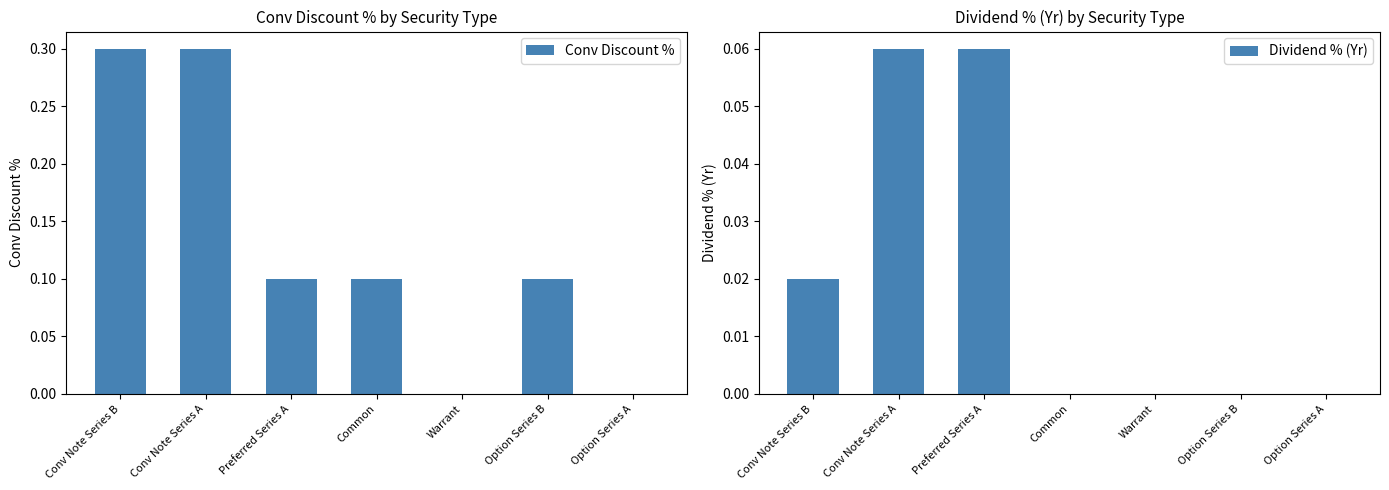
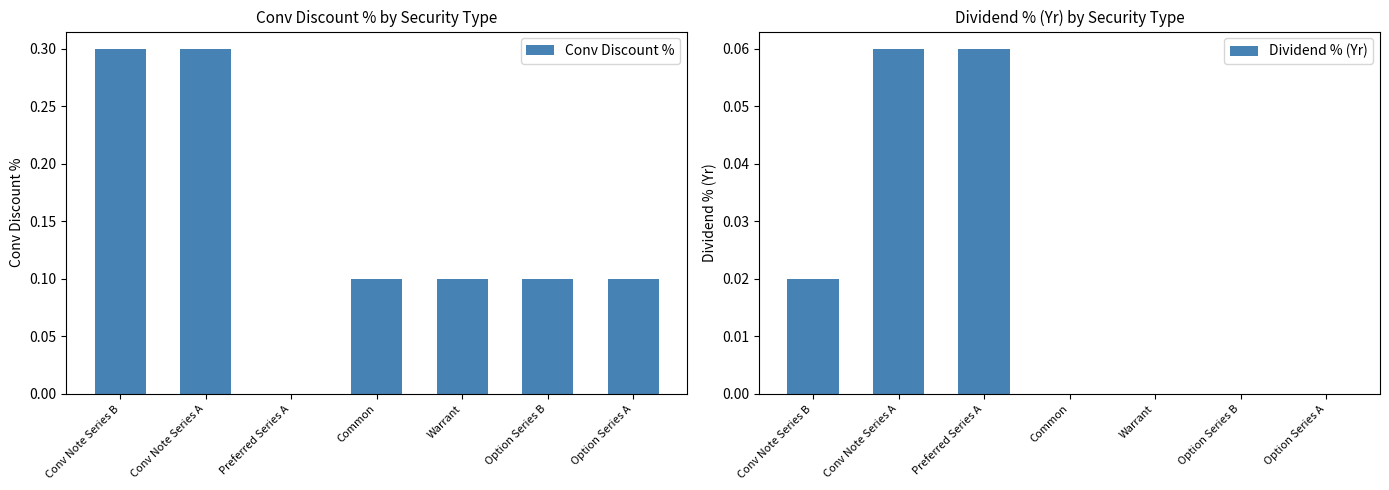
  {
    "Conv Discount % by Security Type": {
      "Conv Note Series B": 0.3,
      "Conv Note Series A": 0.3,
-     "Preferred Series A": 0.1,
+     "Preferred Series A": 0.0,
      "Common": 0.1,
-     "Warrant": 0.0,
+     "Warrant": 0.1,
      "Option Series B": 0.1,
-     "Option Series A": 0.0
+     "Option Series A": 0.1
    },
    "Dividend % (Yr) by Security Type": {
      "Conv Note Series B": 0.020,
      "Conv Note Series A": 0.060,
      "Preferred Series A": 0.060,
      "Common": 0.000,
      "Warrant": 0.000,
      "Option Series B": 0.000,
      "Option Series A": 0.000
    }
  }
